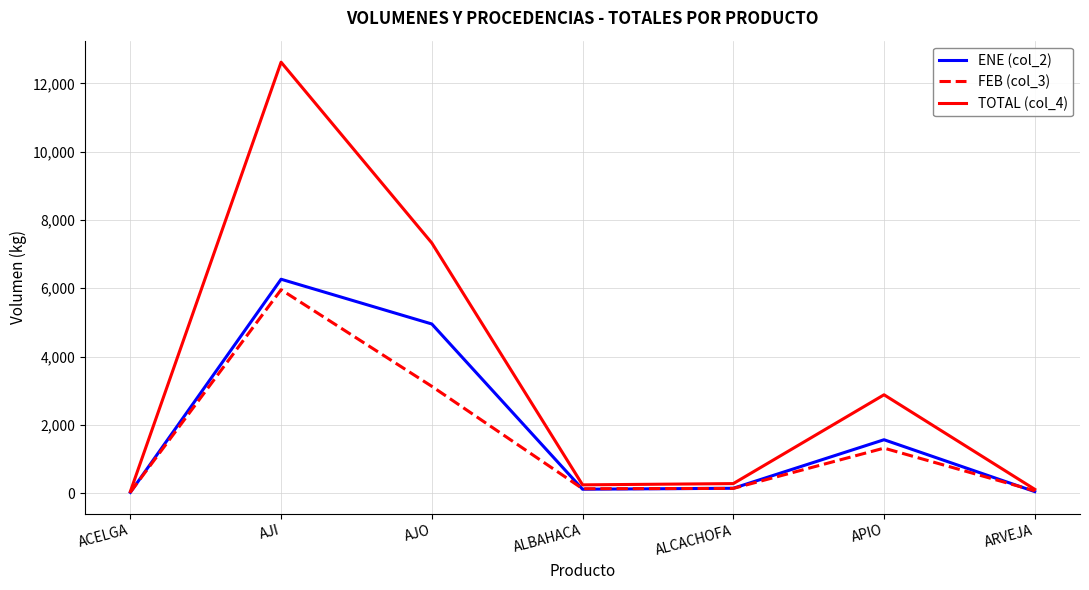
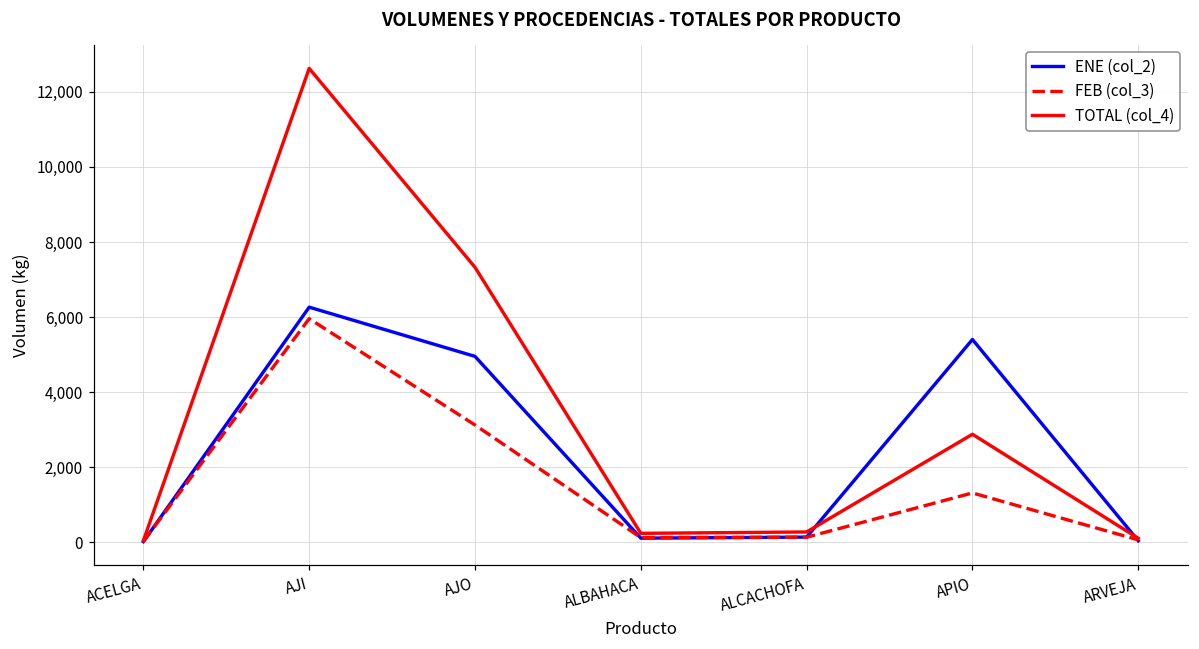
  {
    "ENE (col_2)": {
      "AJI": "6,300",
      "AJO": "5,000",
-     "APIO": "1,600"
+     "APIO": "5,400"
    }
  }
